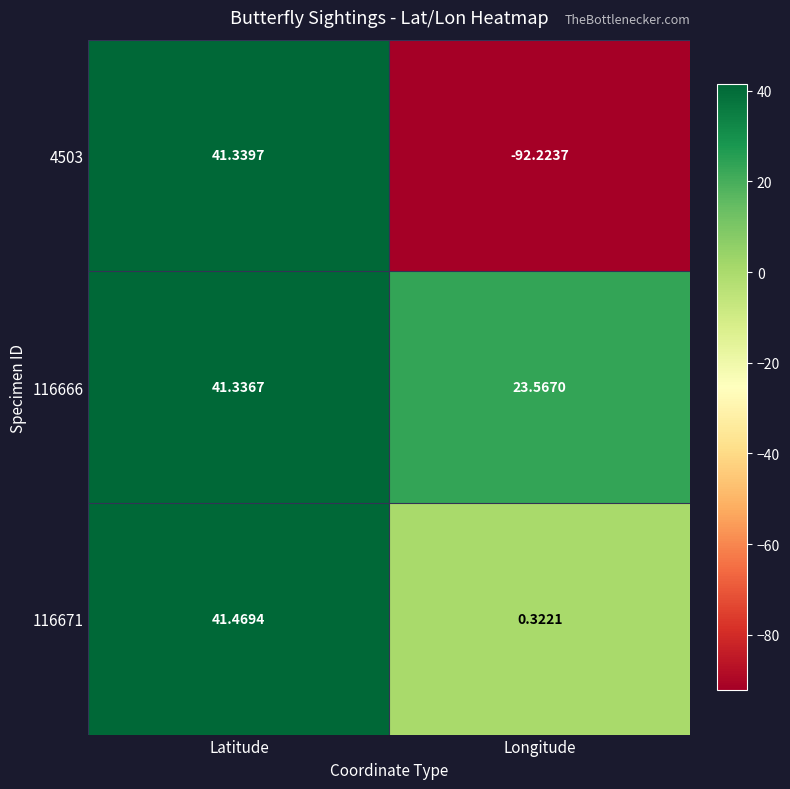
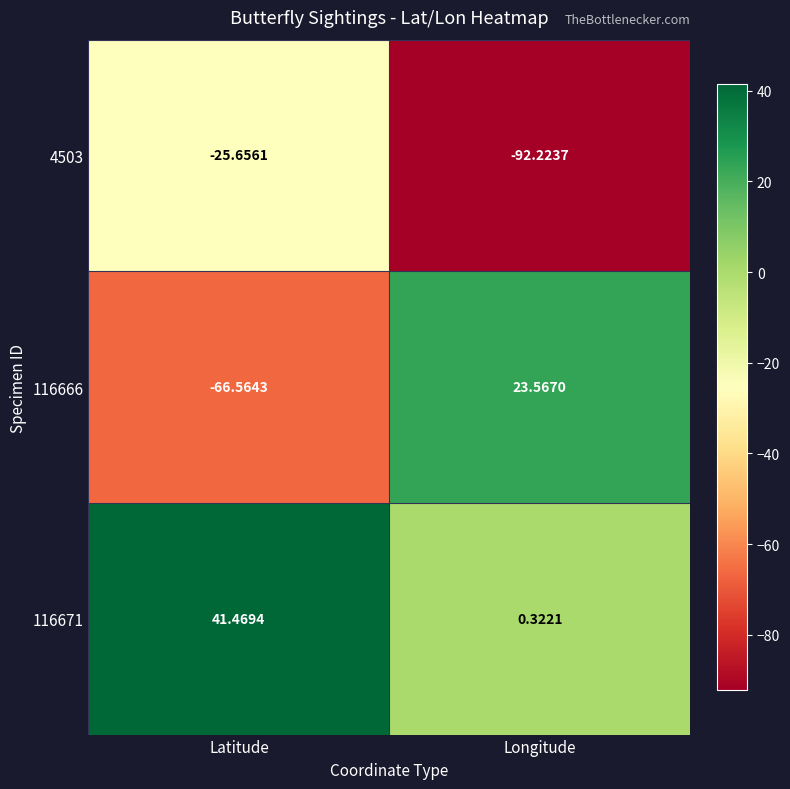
  {
    "4503": {
-     "Latitude": 41.3397,
+     "Latitude": -25.6561,
      "Longitude": -92.2237
    },
    "116666": {
-     "Latitude": 41.3367,
+     "Latitude": -66.5643,
      "Longitude": 23.5670
    },
    "116671": {
      "Latitude": 41.4694,
      "Longitude": 0.3221
    }
  }
